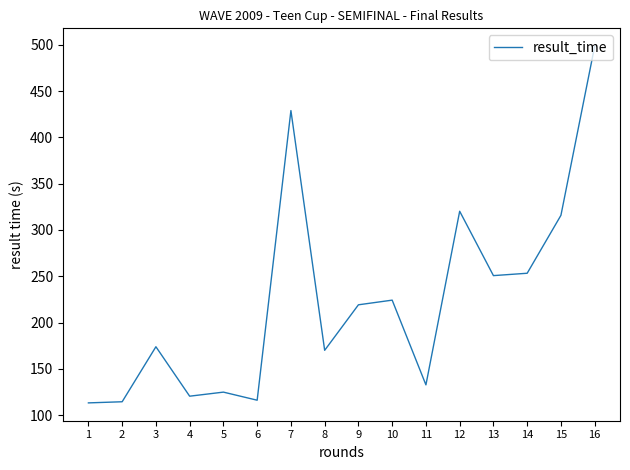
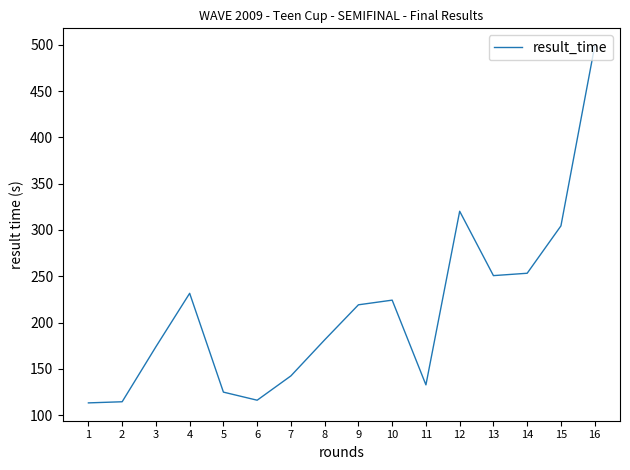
  {
    "1": 110,
    "2": 110,
    "3": 170,
-   "4": 120,
+   "4": 230,
    "5": 120,
    "6": 120,
-   "7": 430,
-   "8": 170,
+   "7": 140,
+   "8": 180,
    "9": 220,
    "10": 220,
    "11": 130,
    "12": 320,
    "13": 250,
    "14": 250,
-   "15": 320
+   "15": 300
  }
